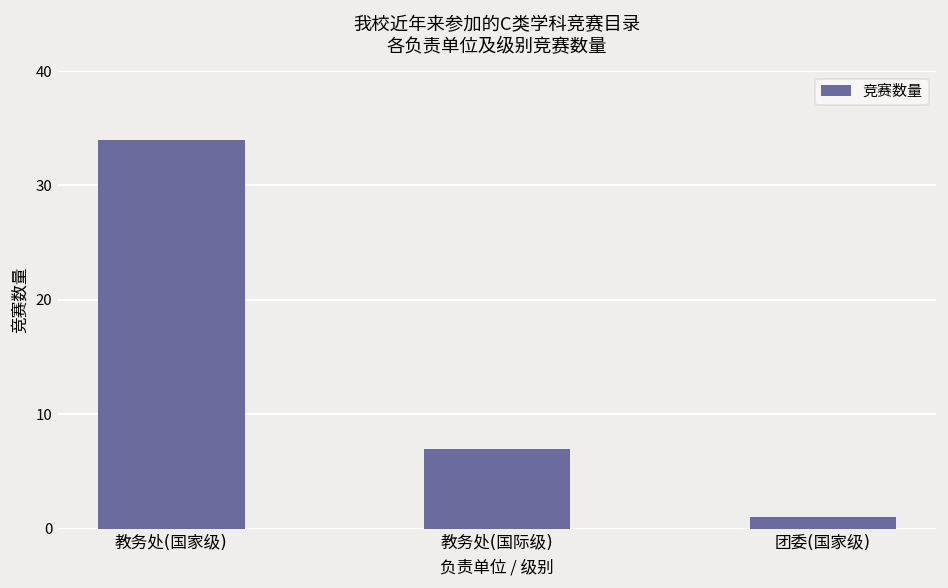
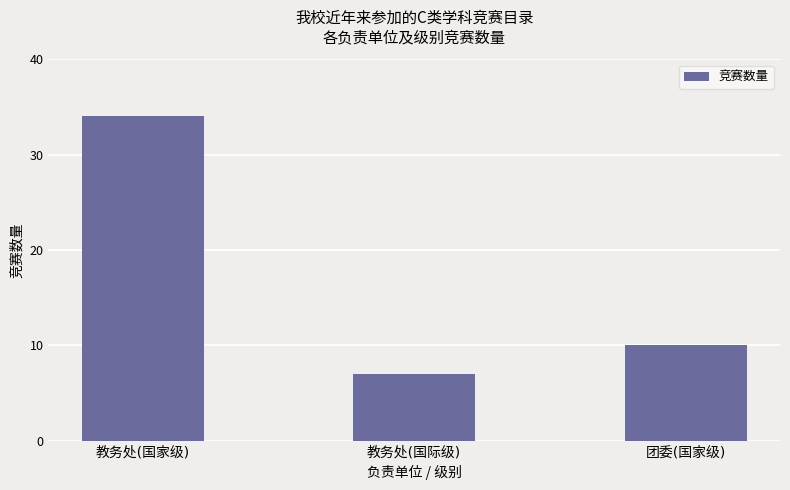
  {
    "教务处(国家级)": 34,
    "教务处(国际级)": 7,
-   "团委(国家级)": 1
+   "团委(国家级)": 10
  }
